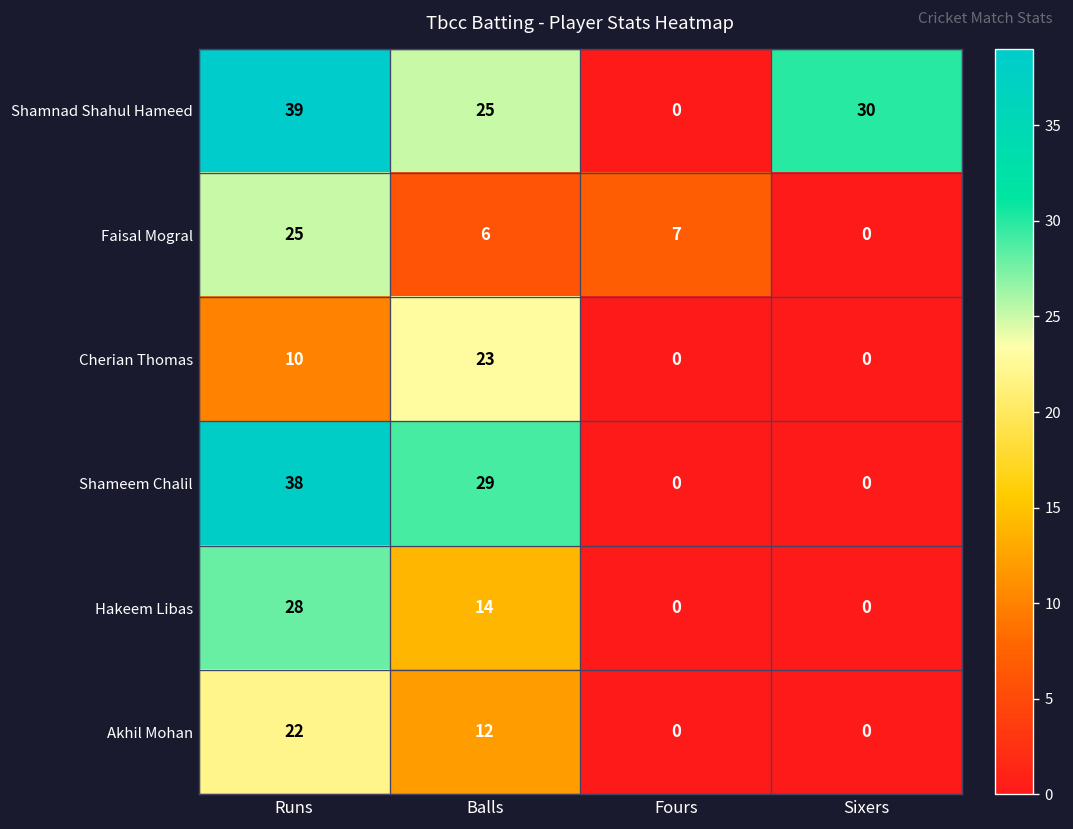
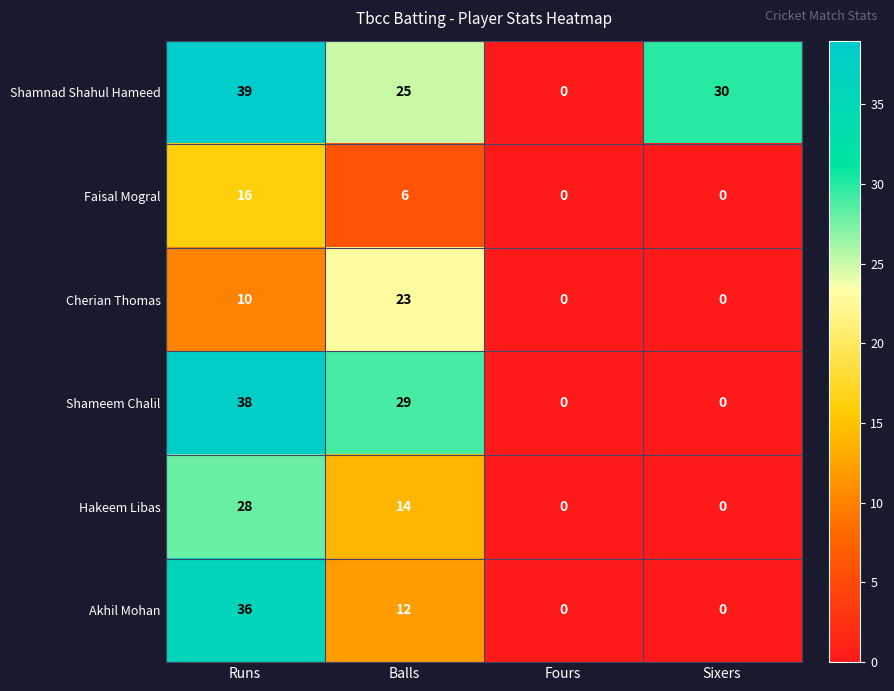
  {
    "Shamnad Shahul Hameed": {
      "Runs": 39,
      "Balls": 25,
      "Fours": 0,
      "Sixers": 30
    },
    "Faisal Mogral": {
-     "Runs": 25,
+     "Runs": 16,
      "Balls": 6,
-     "Fours": 7,
+     "Fours": 0,
      "Sixers": 0
    },
    "Cherian Thomas": {
      "Runs": 10,
      "Balls": 23,
      "Fours": 0,
      "Sixers": 0
    },
    "Shameem Chalil": {
      "Runs": 38,
      "Balls": 29,
      "Fours": 0,
      "Sixers": 0
    },
    "Hakeem Libas": {
      "Runs": 28,
      "Balls": 14,
      "Fours": 0,
      "Sixers": 0
    },
    "Akhil Mohan": {
-     "Runs": 22,
+     "Runs": 36,
      "Balls": 12,
      "Fours": 0,
      "Sixers": 0
    }
  }
